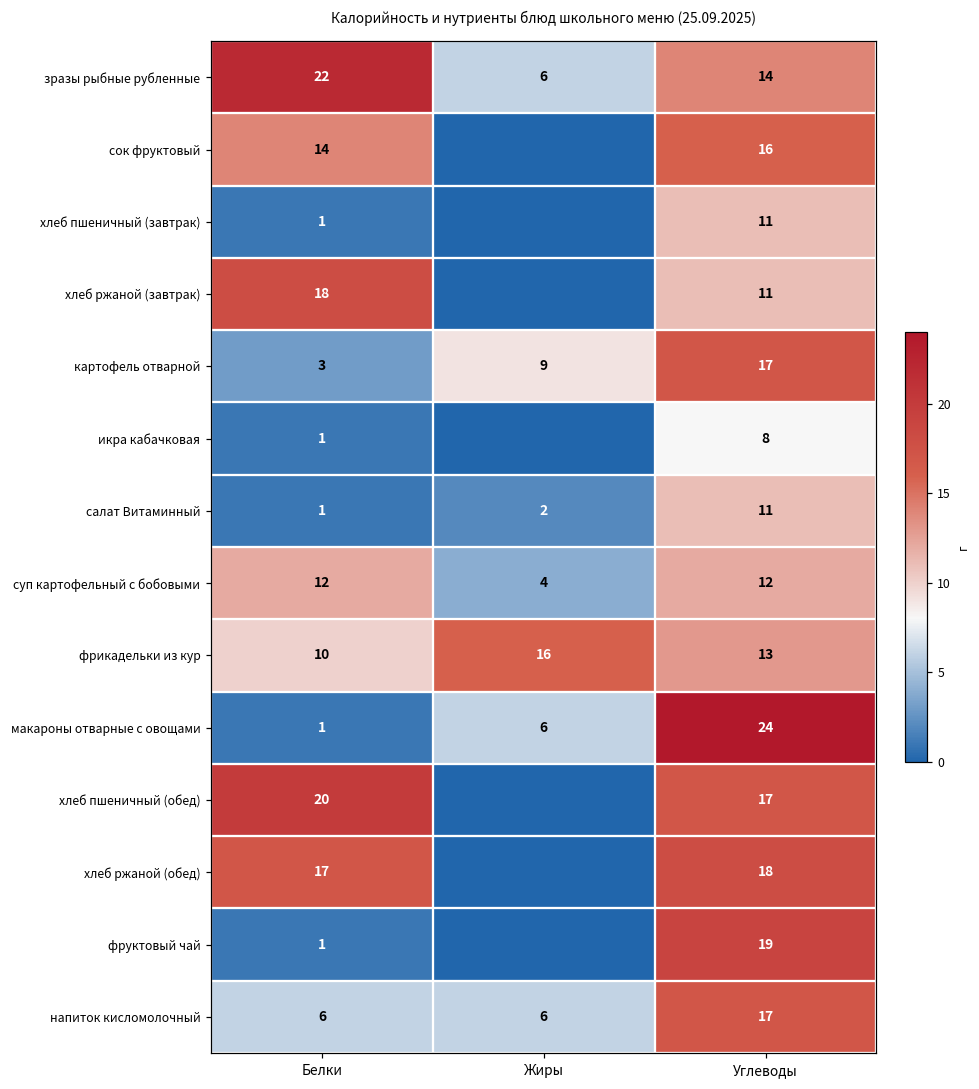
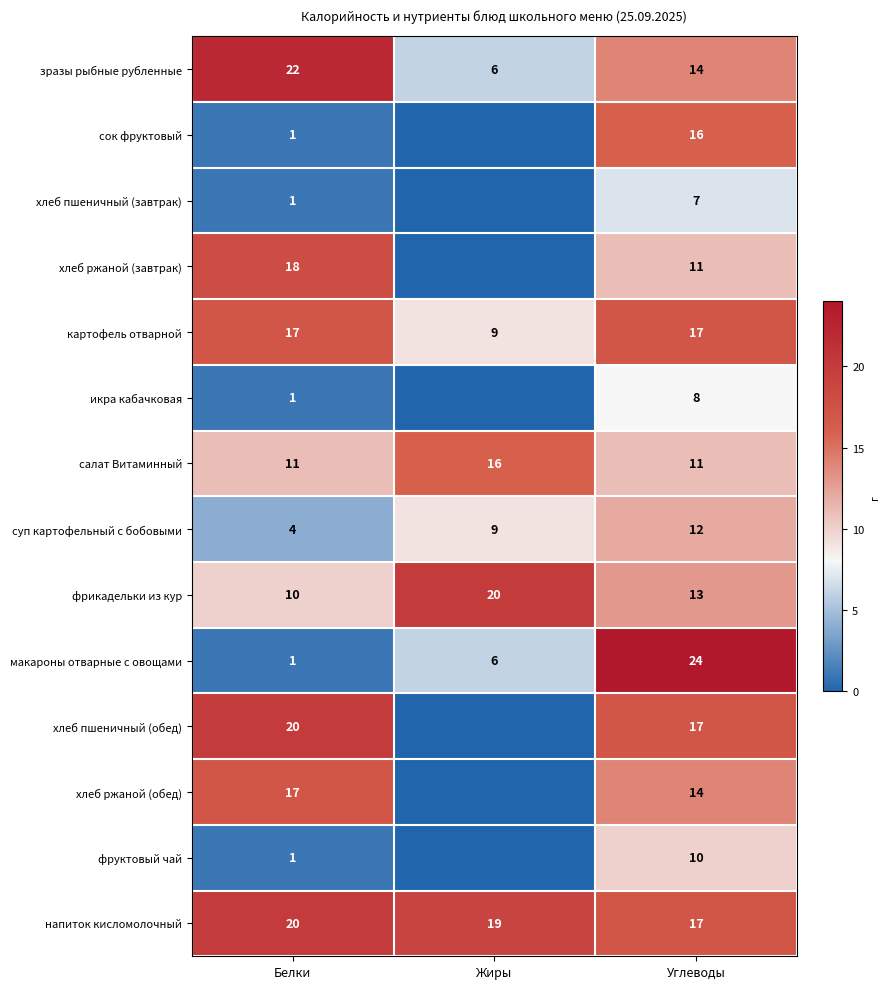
  {
    "зразы рыбные рубленные": {
      "Белки": 22,
      "Жиры": 6,
      "Углеводы": 14
    },
    "сок фруктовый": {
-     "Белки": 14,
+     "Белки": 1,
      "Углеводы": 16
    },
    "хлеб пшеничный (завтрак)": {
      "Белки": 1,
-     "Углеводы": 11
+     "Углеводы": 7
    },
    "хлеб ржаной (завтрак)": {
      "Белки": 18,
      "Углеводы": 11
    },
    "картофель отварной": {
-     "Белки": 3,
+     "Белки": 17,
      "Жиры": 9,
      "Углеводы": 17
    },
    "икра кабачковая": {
      "Белки": 1,
      "Углеводы": 8
    },
    "салат Витаминный": {
-     "Белки": 1,
-     "Жиры": 2,
+     "Белки": 11,
+     "Жиры": 16,
      "Углеводы": 11
    },
    "суп картофельный с бобовыми": {
-     "Белки": 12,
-     "Жиры": 4,
+     "Белки": 4,
+     "Жиры": 9,
      "Углеводы": 12
    },
    "фрикадельки из кур": {
      "Белки": 10,
-     "Жиры": 16,
+     "Жиры": 20,
      "Углеводы": 13
    },
    "макароны отварные с овощами": {
      "Белки": 1,
      "Жиры": 6,
      "Углеводы": 24
    },
    "хлеб пшеничный (обед)": {
      "Белки": 20,
      "Углеводы": 17
    },
    "хлеб ржаной (обед)": {
      "Белки": 17,
-     "Углеводы": 18
+     "Углеводы": 14
    },
    "фруктовый чай": {
      "Белки": 1,
-     "Углеводы": 19
+     "Углеводы": 10
    },
    "напиток кисломолочный": {
-     "Белки": 6,
-     "Жиры": 6,
+     "Белки": 20,
+     "Жиры": 19,
      "Углеводы": 17
    }
  }
